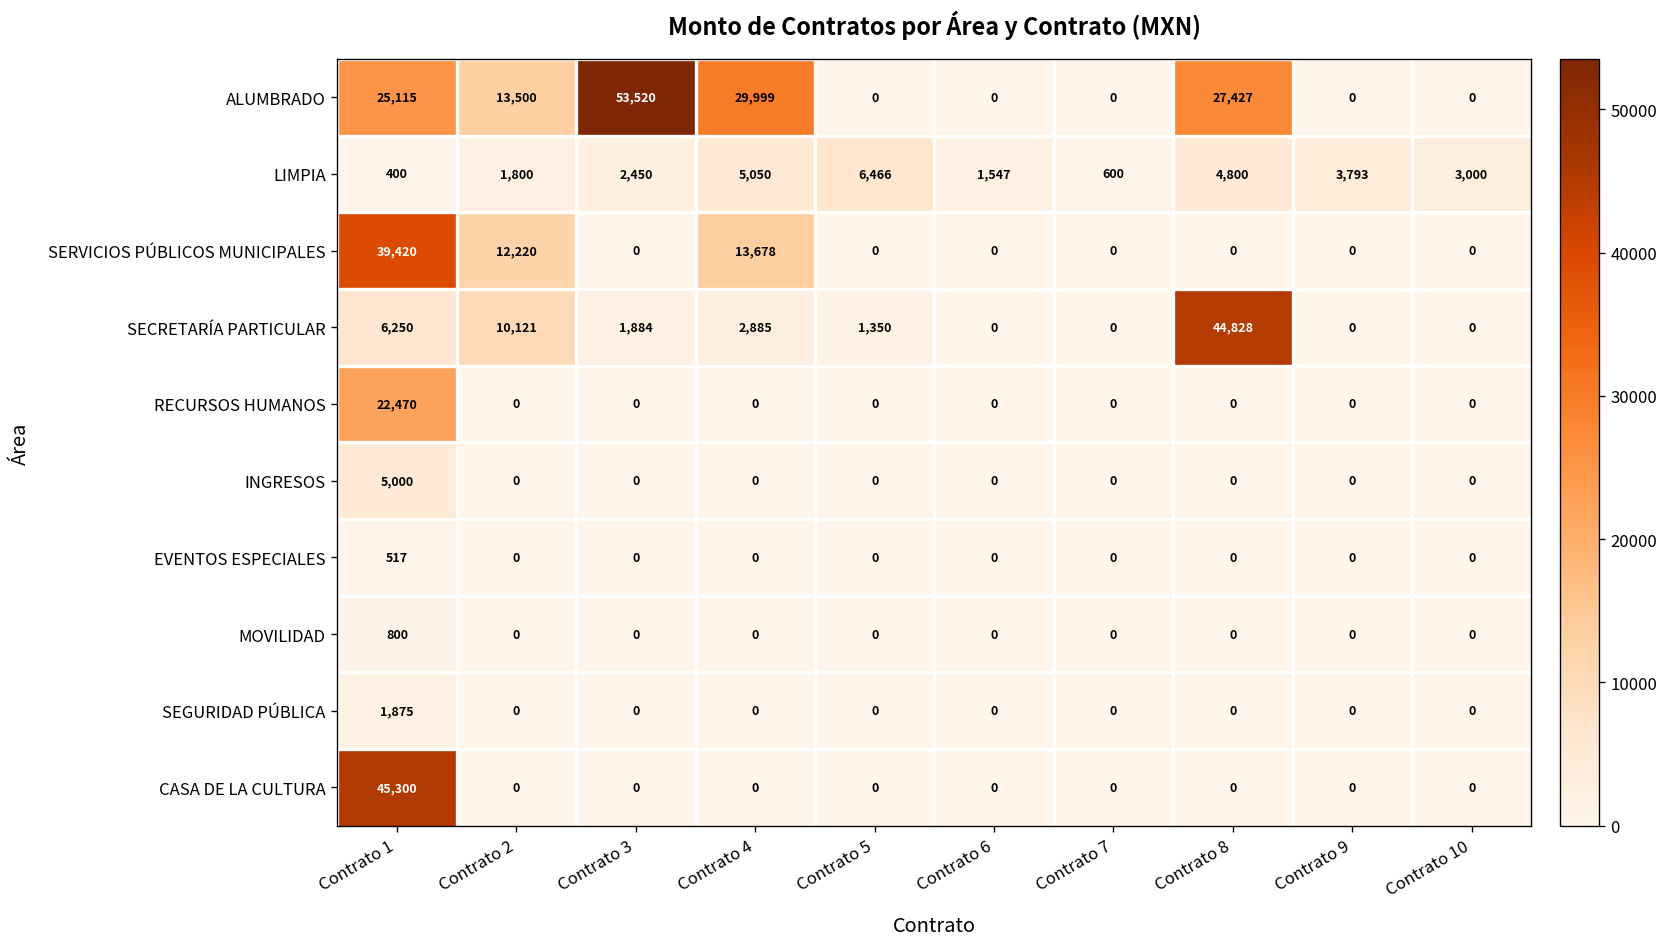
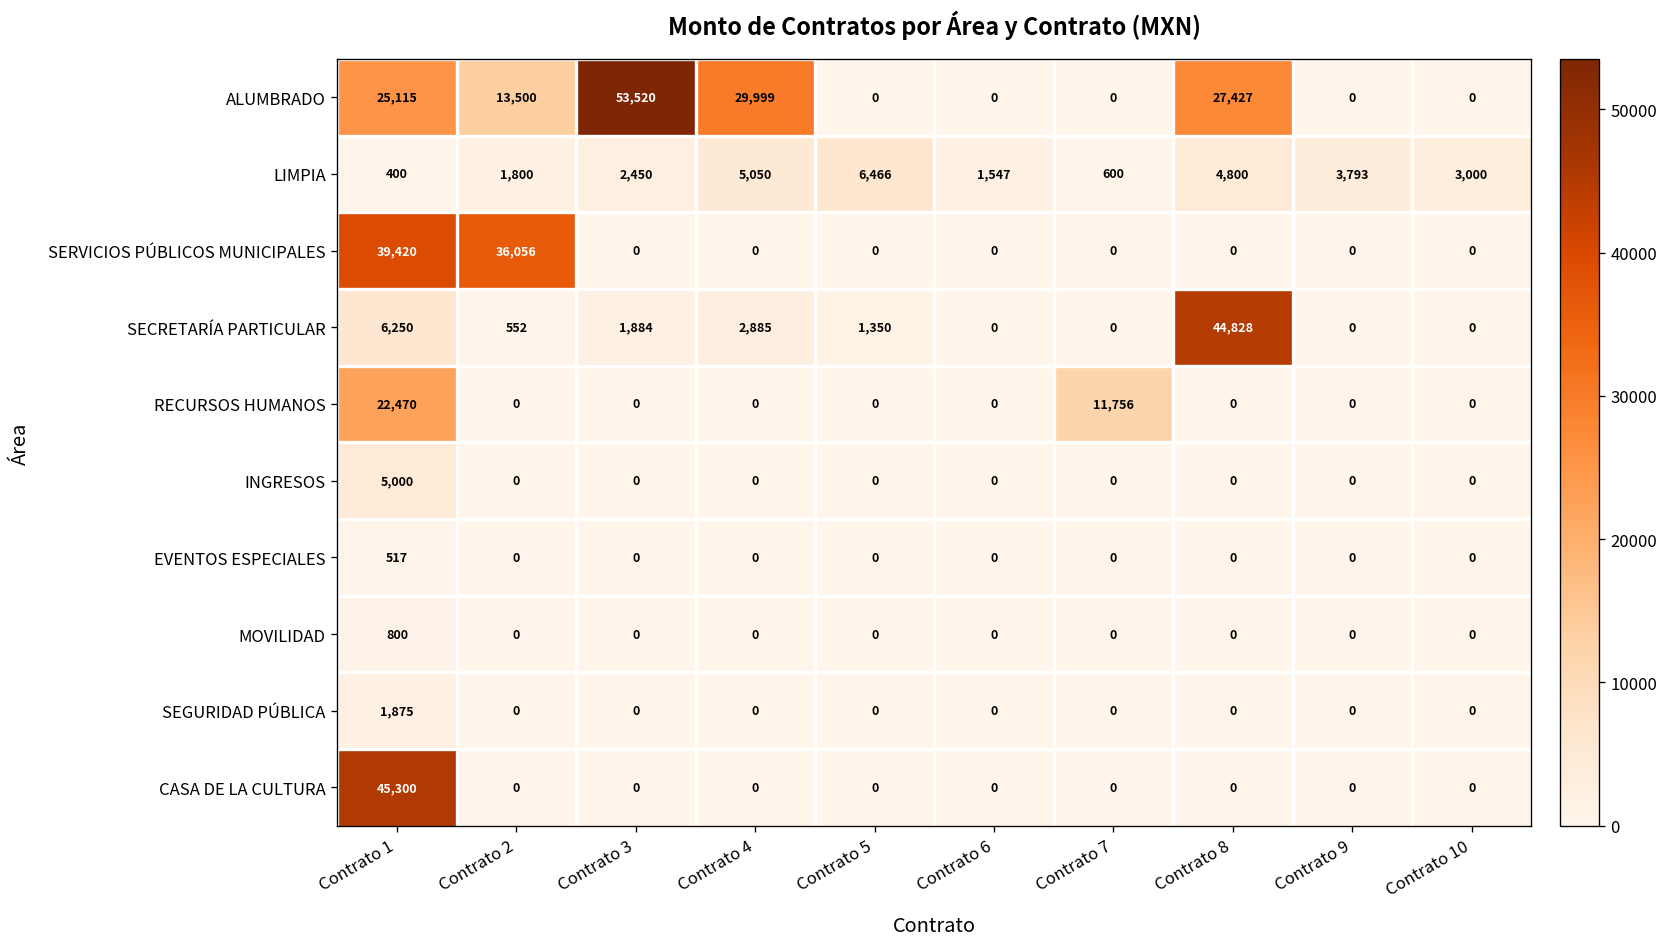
  {
    "ALUMBRADO": {
      "Contrato 1": "25,115",
      "Contrato 2": "13,500",
      "Contrato 3": "53,520",
      "Contrato 4": "29,999",
      "Contrato 5": "0",
      "Contrato 6": "0",
      "Contrato 7": "0",
      "Contrato 8": "27,427",
      "Contrato 9": "0",
      "Contrato 10": "0"
    },
    "LIMPIA": {
      "Contrato 1": "400",
      "Contrato 2": "1,800",
      "Contrato 3": "2,450",
      "Contrato 4": "5,050",
      "Contrato 5": "6,466",
      "Contrato 6": "1,547",
      "Contrato 7": "600",
      "Contrato 8": "4,800",
      "Contrato 9": "3,793",
      "Contrato 10": "3,000"
    },
    "SERVICIOS PÚBLICOS MUNICIPALES": {
      "Contrato 1": "39,420",
-     "Contrato 2": "12,220",
+     "Contrato 2": "36,056",
      "Contrato 3": "0",
-     "Contrato 4": "13,678",
+     "Contrato 4": "0",
      "Contrato 5": "0",
      "Contrato 6": "0",
      "Contrato 7": "0",
      "Contrato 8": "0",
      "Contrato 9": "0",
      "Contrato 10": "0"
    },
    "SECRETARÍA PARTICULAR": {
      "Contrato 1": "6,250",
-     "Contrato 2": "10,121",
+     "Contrato 2": "552",
      "Contrato 3": "1,884",
      "Contrato 4": "2,885",
      "Contrato 5": "1,350",
      "Contrato 6": "0",
      "Contrato 7": "0",
      "Contrato 8": "44,828",
      "Contrato 9": "0",
      "Contrato 10": "0"
    },
    "RECURSOS HUMANOS": {
      "Contrato 1": "22,470",
      "Contrato 2": "0",
      "Contrato 3": "0",
      "Contrato 4": "0",
      "Contrato 5": "0",
      "Contrato 6": "0",
-     "Contrato 7": "0",
+     "Contrato 7": "11,756",
      "Contrato 8": "0",
      "Contrato 9": "0",
      "Contrato 10": "0"
    },
    "INGRESOS": {
      "Contrato 1": "5,000",
      "Contrato 2": "0",
      "Contrato 3": "0",
      "Contrato 4": "0",
      "Contrato 5": "0",
      "Contrato 6": "0",
      "Contrato 7": "0",
      "Contrato 8": "0",
      "Contrato 9": "0",
      "Contrato 10": "0"
    },
    "EVENTOS ESPECIALES": {
      "Contrato 1": "517",
      "Contrato 2": "0",
      "Contrato 3": "0",
      "Contrato 4": "0",
      "Contrato 5": "0",
      "Contrato 6": "0",
      "Contrato 7": "0",
      "Contrato 8": "0",
      "Contrato 9": "0",
      "Contrato 10": "0"
    },
    "MOVILIDAD": {
      "Contrato 1": "800",
      "Contrato 2": "0",
      "Contrato 3": "0",
      "Contrato 4": "0",
      "Contrato 5": "0",
      "Contrato 6": "0",
      "Contrato 7": "0",
      "Contrato 8": "0",
      "Contrato 9": "0",
      "Contrato 10": "0"
    },
    "SEGURIDAD PÚBLICA": {
      "Contrato 1": "1,875",
      "Contrato 2": "0",
      "Contrato 3": "0",
      "Contrato 4": "0",
      "Contrato 5": "0",
      "Contrato 6": "0",
      "Contrato 7": "0",
      "Contrato 8": "0",
      "Contrato 9": "0",
      "Contrato 10": "0"
    },
    "CASA DE LA CULTURA": {
      "Contrato 1": "45,300",
      "Contrato 2": "0",
      "Contrato 3": "0",
      "Contrato 4": "0",
      "Contrato 5": "0",
      "Contrato 6": "0",
      "Contrato 7": "0",
      "Contrato 8": "0",
      "Contrato 9": "0",
      "Contrato 10": "0"
    }
  }
